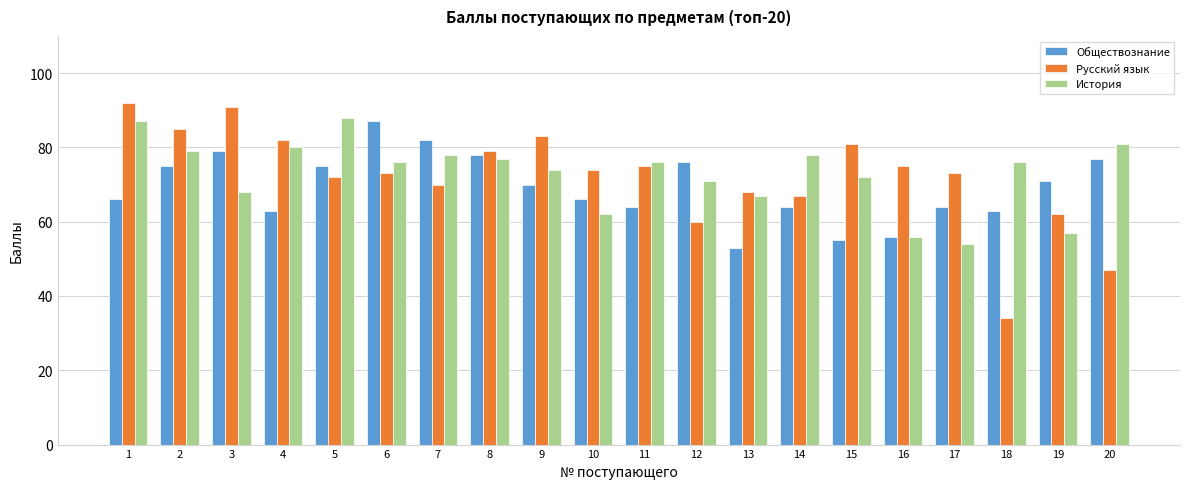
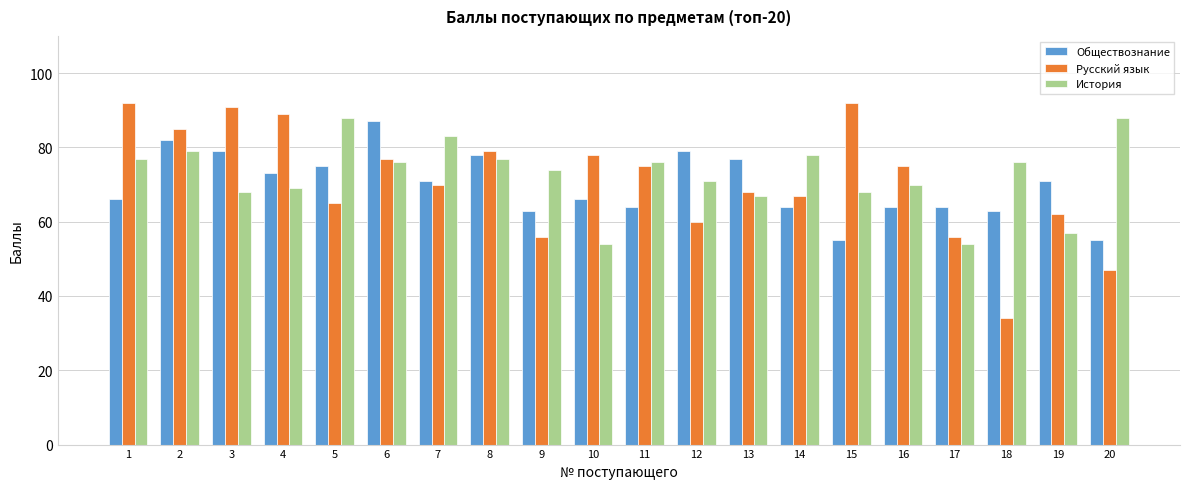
  {
    "Обществознание": {
      "1": 66,
-     "2": 75,
+     "2": 82,
      "3": 79,
-     "4": 63,
+     "4": 73,
      "5": 75,
      "6": 87,
-     "7": 82,
+     "7": 71,
      "8": 78,
-     "9": 70,
+     "9": 63,
      "10": 66,
      "11": 64,
-     "12": 76,
-     "13": 53,
+     "12": 79,
+     "13": 77,
      "14": 64,
      "15": 55,
-     "16": 56,
+     "16": 64,
      "17": 64,
      "18": 63,
      "19": 71,
-     "20": 77
+     "20": 55
    },
    "Русский язык": {
      "1": 92,
      "2": 85,
      "3": 91,
-     "4": 82,
-     "5": 72,
-     "6": 73,
+     "4": 89,
+     "5": 65,
+     "6": 77,
      "7": 70,
      "8": 79,
-     "9": 83,
-     "10": 74,
+     "9": 56,
+     "10": 78,
      "11": 75,
      "12": 60,
      "13": 68,
      "14": 67,
-     "15": 81,
+     "15": 92,
      "16": 75,
-     "17": 73,
+     "17": 56,
      "18": 34,
      "19": 62,
      "20": 47
    },
    "История": {
-     "1": 87,
+     "1": 77,
      "2": 79,
      "3": 68,
-     "4": 80,
+     "4": 69,
      "5": 88,
      "6": 76,
-     "7": 78,
+     "7": 83,
      "8": 77,
      "9": 74,
-     "10": 62,
+     "10": 54,
      "11": 76,
      "12": 71,
      "13": 67,
      "14": 78,
-     "15": 72,
-     "16": 56,
+     "15": 68,
+     "16": 70,
      "17": 54,
      "18": 76,
      "19": 57,
-     "20": 81
+     "20": 88
    }
  }
